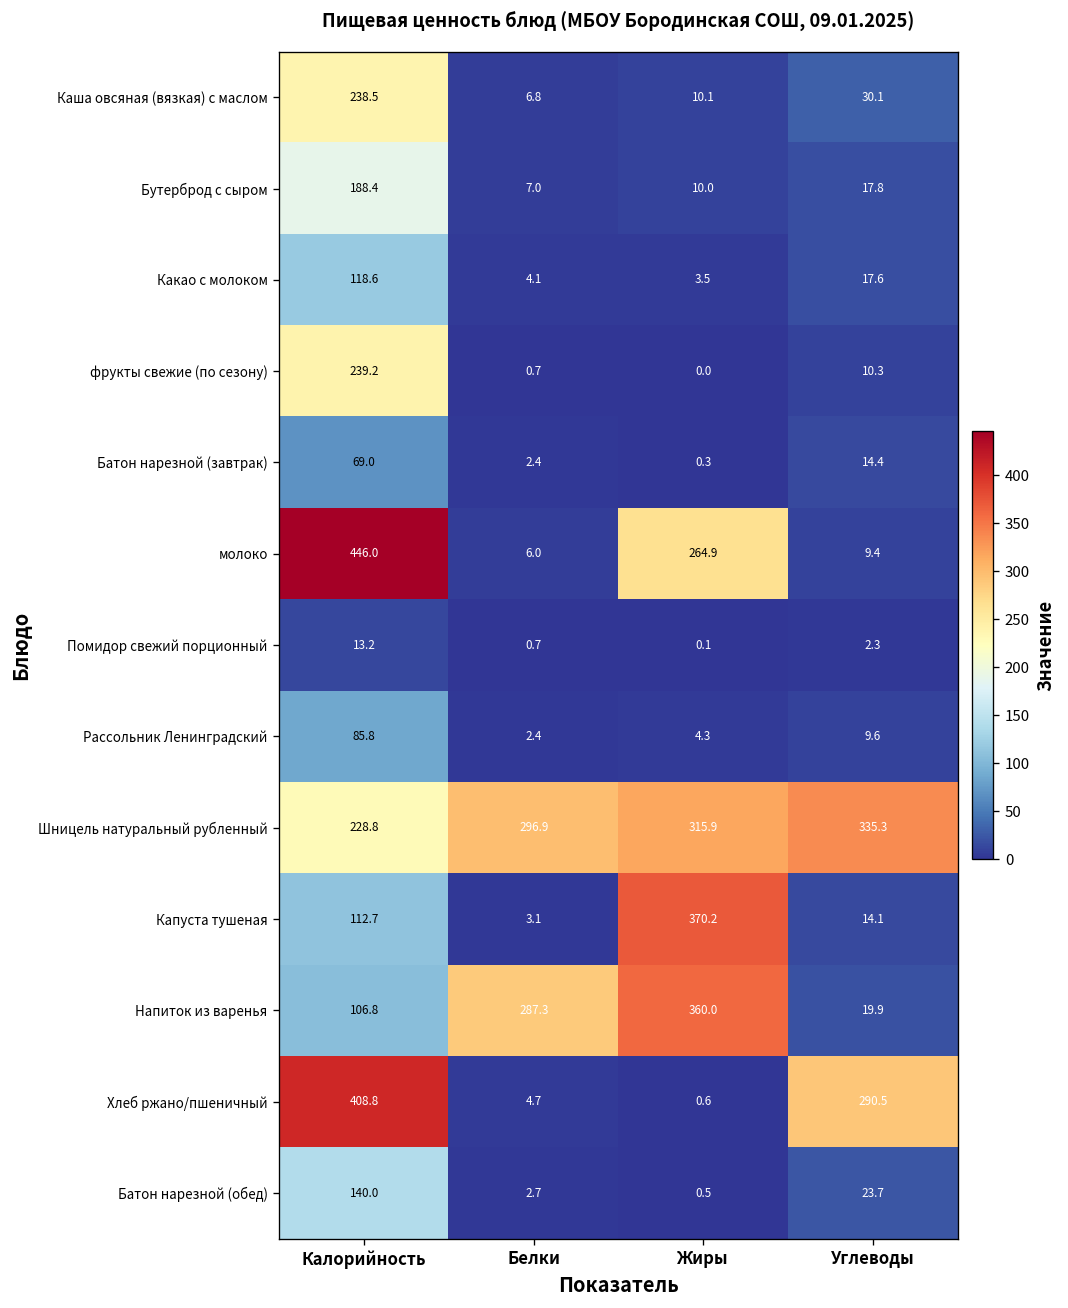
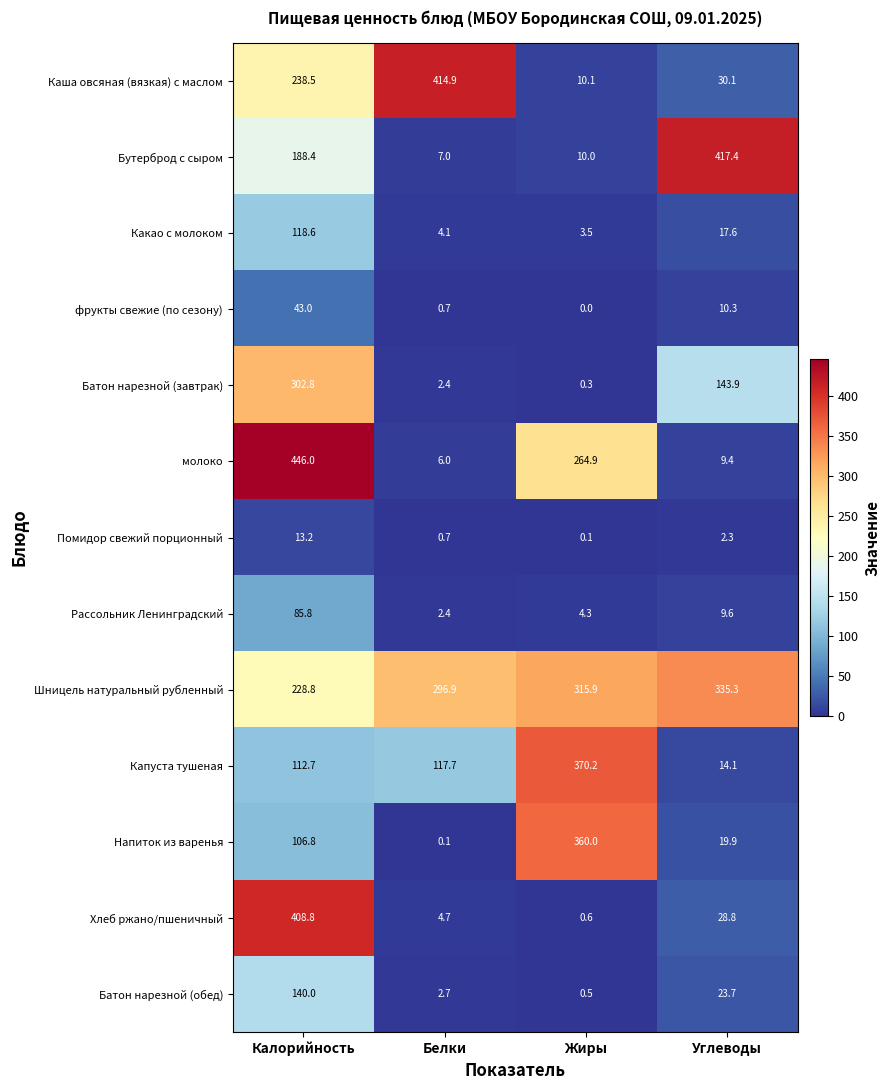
  {
    "Каша овсяная (вязкая) с маслом": {
      "Калорийность": 238.5,
-     "Белки": 6.8,
+     "Белки": 414.9,
      "Жиры": 10.1,
      "Углеводы": 30.1
    },
    "Бутерброд с сыром": {
      "Калорийность": 188.4,
      "Белки": 7.0,
      "Жиры": 10.0,
-     "Углеводы": 17.8
+     "Углеводы": 417.4
    },
    "Какао с молоком": {
      "Калорийность": 118.6,
      "Белки": 4.1,
      "Жиры": 3.5,
      "Углеводы": 17.6
    },
    "фрукты свежие (по сезону)": {
-     "Калорийность": 239.2,
+     "Калорийность": 43.0,
      "Белки": 0.7,
      "Жиры": 0.0,
      "Углеводы": 10.3
    },
    "Батон нарезной (завтрак)": {
-     "Калорийность": 69.0,
+     "Калорийность": 302.8,
      "Белки": 2.4,
      "Жиры": 0.3,
-     "Углеводы": 14.4
+     "Углеводы": 143.9
    },
    "молоко": {
      "Калорийность": 446.0,
      "Белки": 6.0,
      "Жиры": 264.9,
      "Углеводы": 9.4
    },
    "Помидор свежий порционный": {
      "Калорийность": 13.2,
      "Белки": 0.7,
      "Жиры": 0.1,
      "Углеводы": 2.3
    },
    "Рассольник Ленинградский": {
      "Калорийность": 85.8,
      "Белки": 2.4,
      "Жиры": 4.3,
      "Углеводы": 9.6
    },
    "Шницель натуральный рубленный": {
      "Калорийность": 228.8,
      "Белки": 296.9,
      "Жиры": 315.9,
      "Углеводы": 335.3
    },
    "Капуста тушеная": {
      "Калорийность": 112.7,
-     "Белки": 3.1,
+     "Белки": 117.7,
      "Жиры": 370.2,
      "Углеводы": 14.1
    },
    "Напиток из варенья": {
      "Калорийность": 106.8,
-     "Белки": 287.3,
+     "Белки": 0.1,
      "Жиры": 360.0,
      "Углеводы": 19.9
    },
    "Хлеб ржано/пшеничный": {
      "Калорийность": 408.8,
      "Белки": 4.7,
      "Жиры": 0.6,
-     "Углеводы": 290.5
+     "Углеводы": 28.8
    },
    "Батон нарезной (обед)": {
      "Калорийность": 140.0,
      "Белки": 2.7,
      "Жиры": 0.5,
      "Углеводы": 23.7
    }
  }
